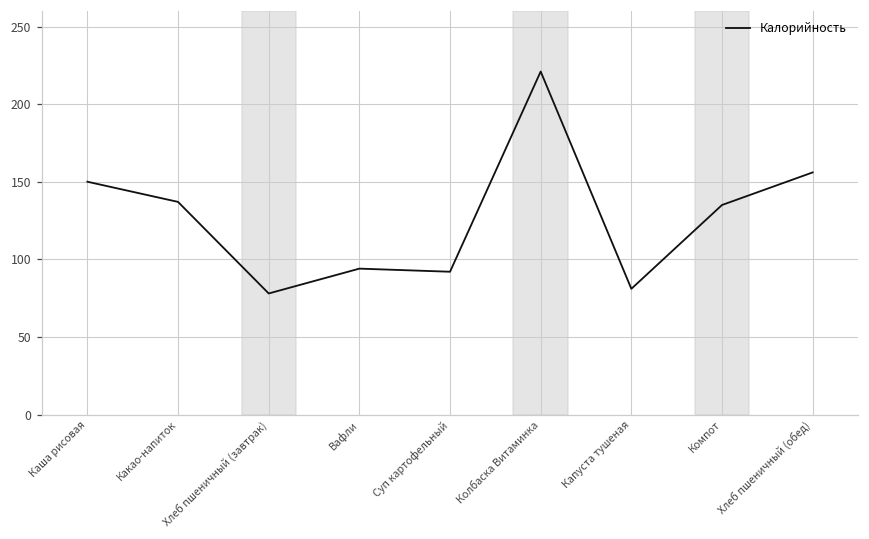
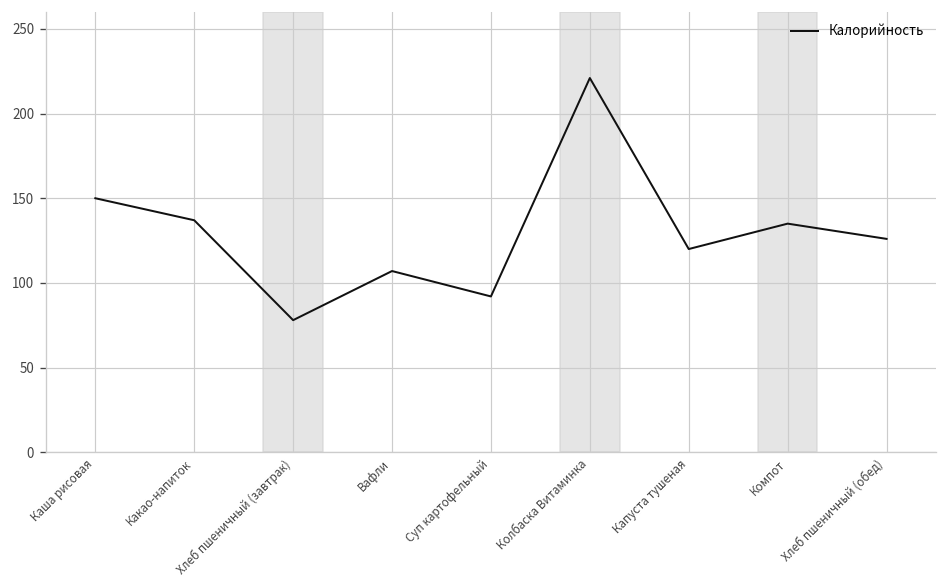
  {
    "Каша рисовая": 150,
    "Какао-напиток": 137,
    "Хлеб пшеничный (завтрак)": 78,
-   "Вафли": 94,
+   "Вафли": 107,
    "Суп картофельный": 92,
    "Колбаска Витаминка": 221,
-   "Капуста тушеная": 81,
+   "Капуста тушеная": 120,
    "Компот": 135,
-   "Хлеб пшеничный (обед)": 156
+   "Хлеб пшеничный (обед)": 126
  }
